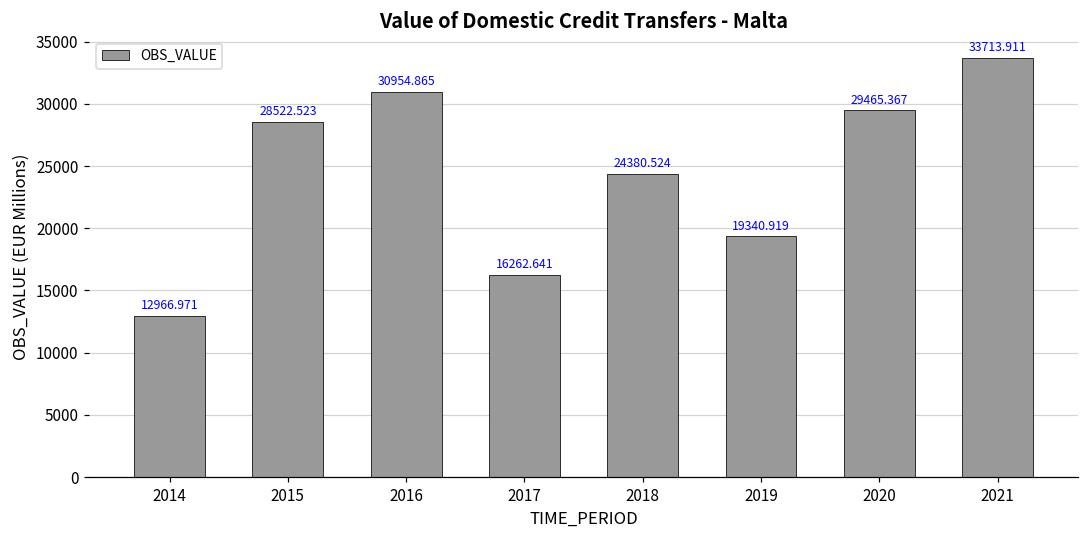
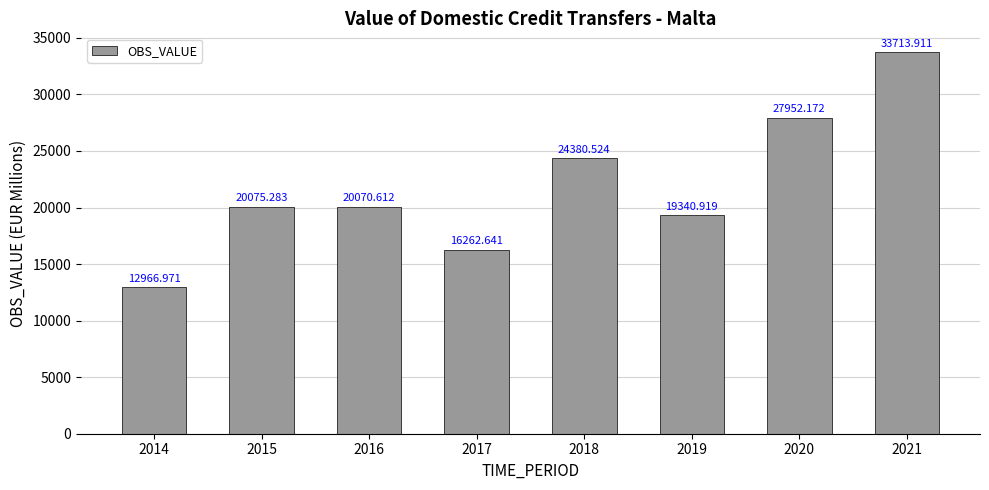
  {
    "2014": 12966.971,
-   "2015": 28522.523,
-   "2016": 30954.865,
+   "2015": 20075.283,
+   "2016": 20070.612,
    "2017": 16262.641,
    "2018": 24380.524,
    "2019": 19340.919,
-   "2020": 29465.367,
+   "2020": 27952.172,
    "2021": 33713.911
  }
